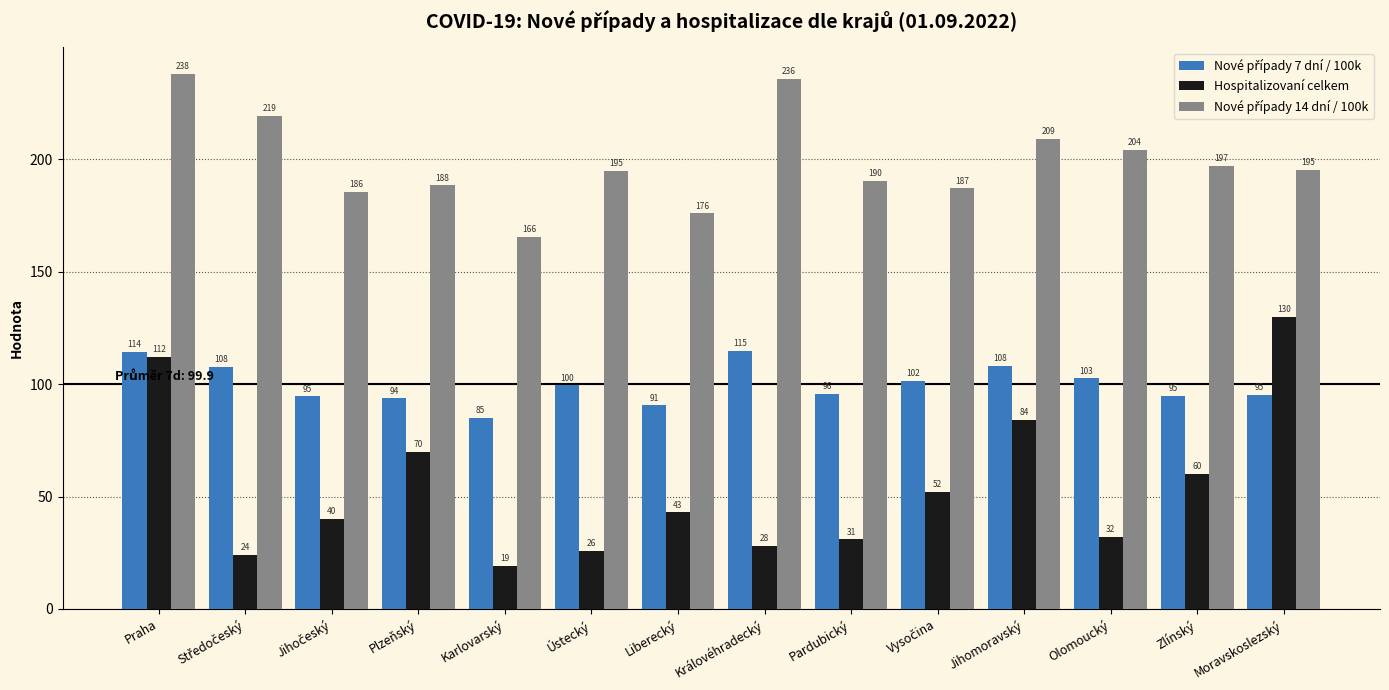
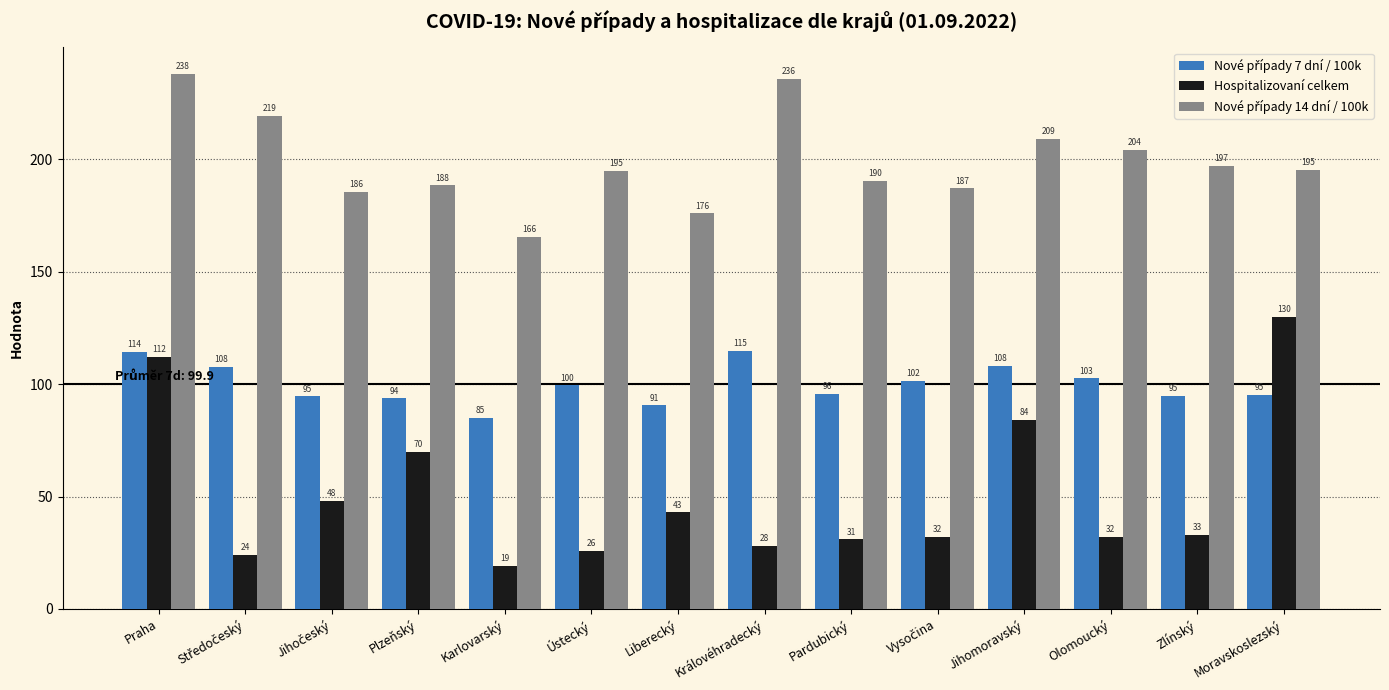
  {
    "Nové případy 7 dní / 100k": {
      "Praha": 114,
      "Středočeský": 108,
      "Jihočeský": 95,
      "Plzeňský": 94,
      "Karlovarský": 85,
      "Ústecký": 100,
      "Liberecký": 91,
      "Královéhradecký": 115,
      "Pardubický": 96,
      "Vysočina": 102,
      "Jihomoravský": 108,
      "Olomoucký": 103,
      "Zlínský": 95,
      "Moravskoslezský": 95
    },
    "Hospitalizovaní celkem": {
      "Praha": 112,
      "Středočeský": 24,
-     "Jihočeský": 40,
+     "Jihočeský": 48,
      "Plzeňský": 70,
      "Karlovarský": 19,
      "Ústecký": 26,
      "Liberecký": 43,
      "Královéhradecký": 28,
      "Pardubický": 31,
-     "Vysočina": 52,
+     "Vysočina": 32,
      "Jihomoravský": 84,
      "Olomoucký": 32,
-     "Zlínský": 60,
+     "Zlínský": 33,
      "Moravskoslezský": 130
    },
    "Nové případy 14 dní / 100k": {
      "Praha": 238,
      "Středočeský": 219,
      "Jihočeský": 186,
      "Plzeňský": 188,
      "Karlovarský": 166,
      "Ústecký": 195,
      "Liberecký": 176,
      "Královéhradecký": 236,
      "Pardubický": 190,
      "Vysočina": 187,
      "Jihomoravský": 209,
      "Olomoucký": 204,
      "Zlínský": 197,
      "Moravskoslezský": 195
    }
  }
